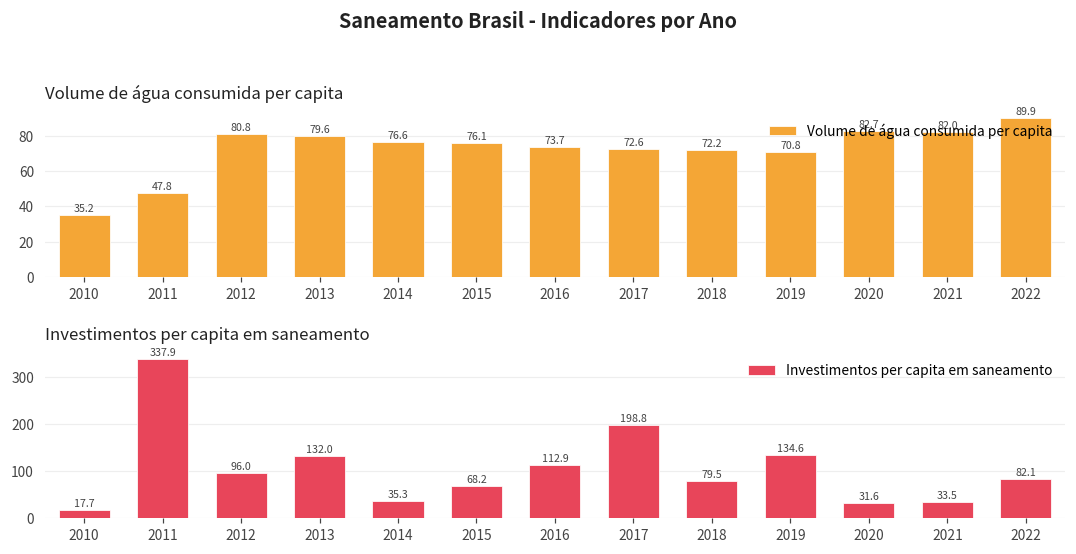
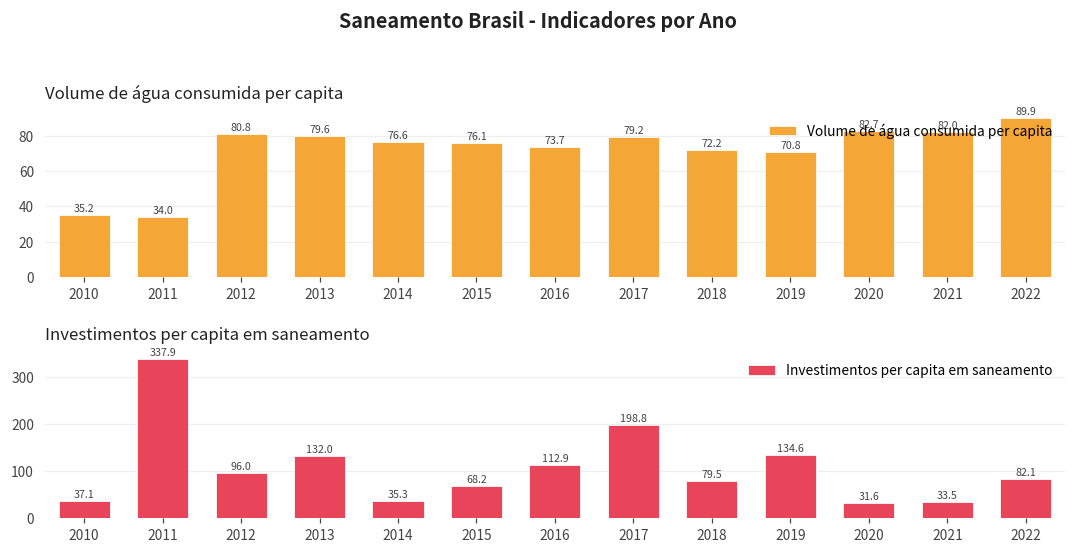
  {
    "Volume de água consumida per capita": {
      "2010": 35.2,
-     "2011": 47.8,
+     "2011": 34.0,
      "2012": 80.8,
      "2013": 79.6,
      "2014": 76.6,
      "2015": 76.1,
      "2016": 73.7,
-     "2017": 72.6,
+     "2017": 79.2,
      "2018": 72.2,
      "2019": 70.8,
      "2020": 82.7,
      "2021": 82.0,
      "2022": 89.9
    },
    "Investimentos per capita em saneamento": {
-     "2010": 17.7,
+     "2010": 37.1,
      "2011": 337.9,
      "2012": 96.0,
      "2013": 132.0,
      "2014": 35.3,
      "2015": 68.2,
      "2016": 112.9,
      "2017": 198.8,
      "2018": 79.5,
      "2019": 134.6,
      "2020": 31.6,
      "2021": 33.5,
      "2022": 82.1
    }
  }
